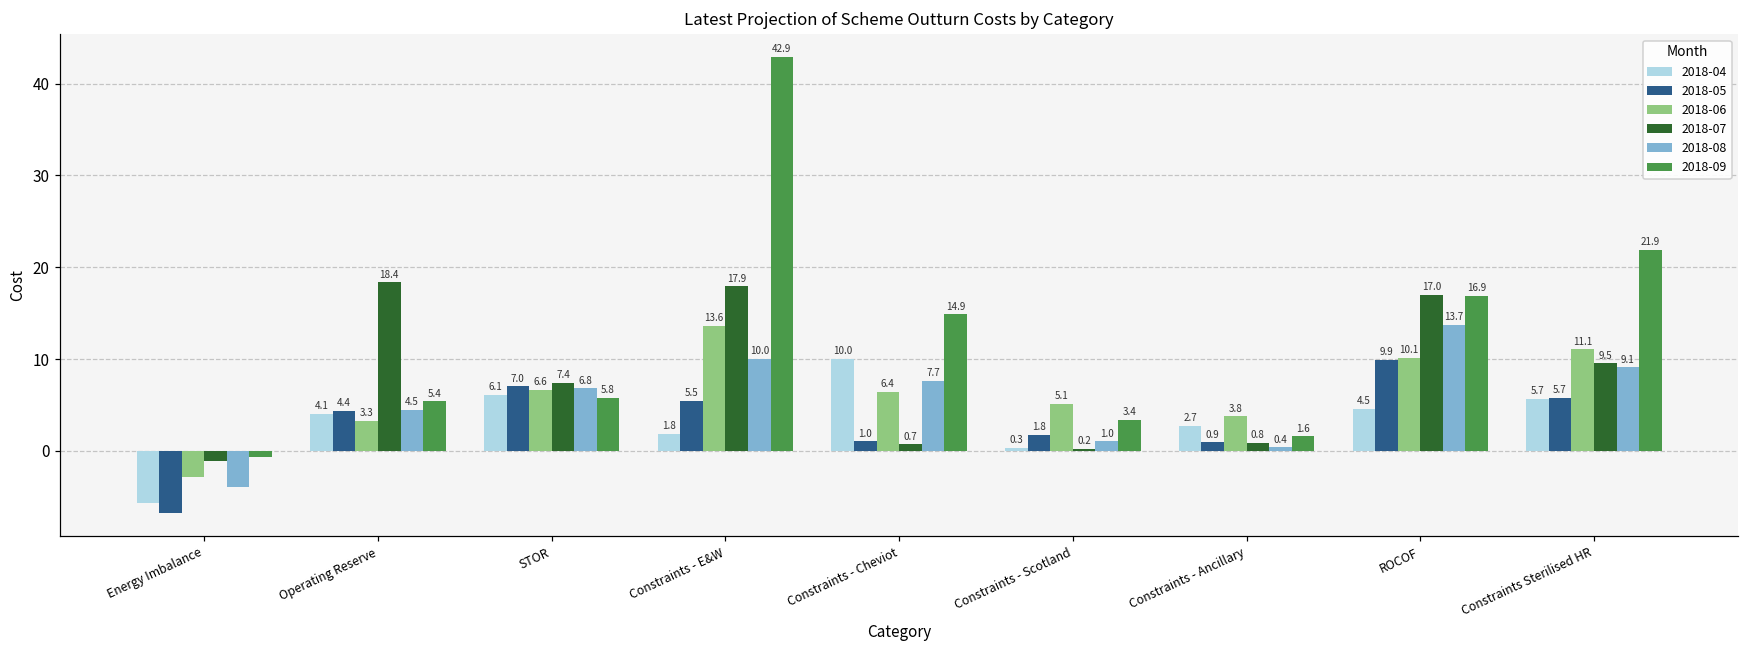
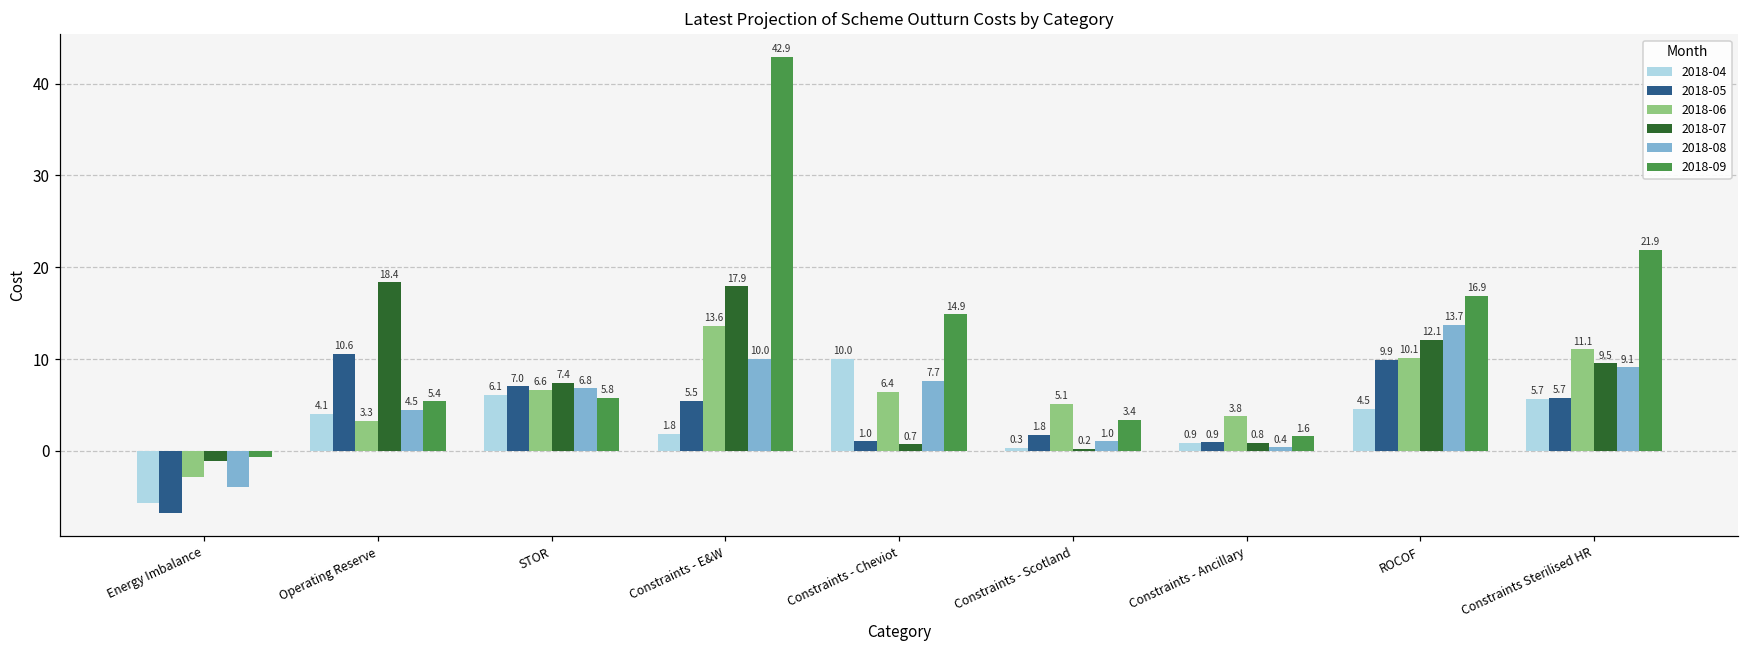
  {
    "2018-04": {
      "Operating Reserve": 4.1,
      "STOR": 6.1,
      "Constraints - E&W": 1.8,
      "Constraints - Cheviot": 10.0,
      "Constraints - Scotland": 0.3,
-     "Constraints - Ancillary": 2.7,
+     "Constraints - Ancillary": 0.9,
      "ROCOF": 4.5,
      "Constraints Sterilised HR": 5.7
    },
    "2018-05": {
-     "Operating Reserve": 4.4,
+     "Operating Reserve": 10.6,
      "STOR": 7.0,
      "Constraints - E&W": 5.5,
      "Constraints - Cheviot": 1.0,
      "Constraints - Scotland": 1.8,
      "Constraints - Ancillary": 0.9,
      "ROCOF": 9.9,
      "Constraints Sterilised HR": 5.7
    },
    "2018-06": {
      "Operating Reserve": 3.3,
      "STOR": 6.6,
      "Constraints - E&W": 13.6,
      "Constraints - Cheviot": 6.4,
      "Constraints - Scotland": 5.1,
      "Constraints - Ancillary": 3.8,
      "ROCOF": 10.1,
      "Constraints Sterilised HR": 11.1
    },
    "2018-07": {
      "Operating Reserve": 18.4,
      "STOR": 7.4,
      "Constraints - E&W": 17.9,
      "Constraints - Cheviot": 0.7,
      "Constraints - Scotland": 0.2,
      "Constraints - Ancillary": 0.8,
-     "ROCOF": 17.0,
+     "ROCOF": 12.1,
      "Constraints Sterilised HR": 9.5
    },
    "2018-08": {
      "Operating Reserve": 4.5,
      "STOR": 6.8,
      "Constraints - E&W": 10.0,
      "Constraints - Cheviot": 7.7,
      "Constraints - Scotland": 1.0,
      "Constraints - Ancillary": 0.4,
      "ROCOF": 13.7,
      "Constraints Sterilised HR": 9.1
    },
    "2018-09": {
      "Operating Reserve": 5.4,
      "STOR": 5.8,
      "Constraints - E&W": 42.9,
      "Constraints - Cheviot": 14.9,
      "Constraints - Scotland": 3.4,
      "Constraints - Ancillary": 1.6,
      "ROCOF": 16.9,
      "Constraints Sterilised HR": 21.9
    }
  }
